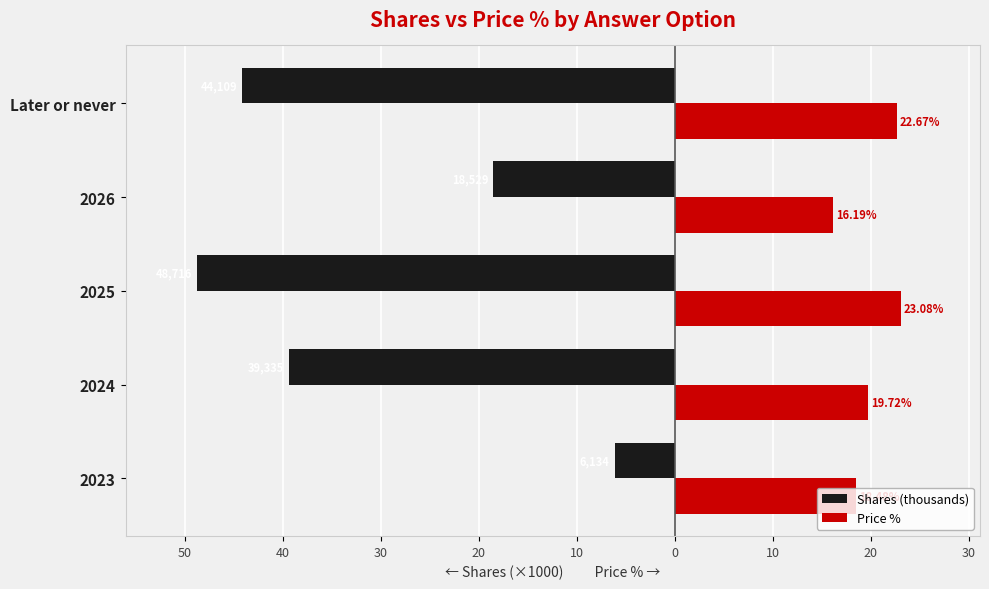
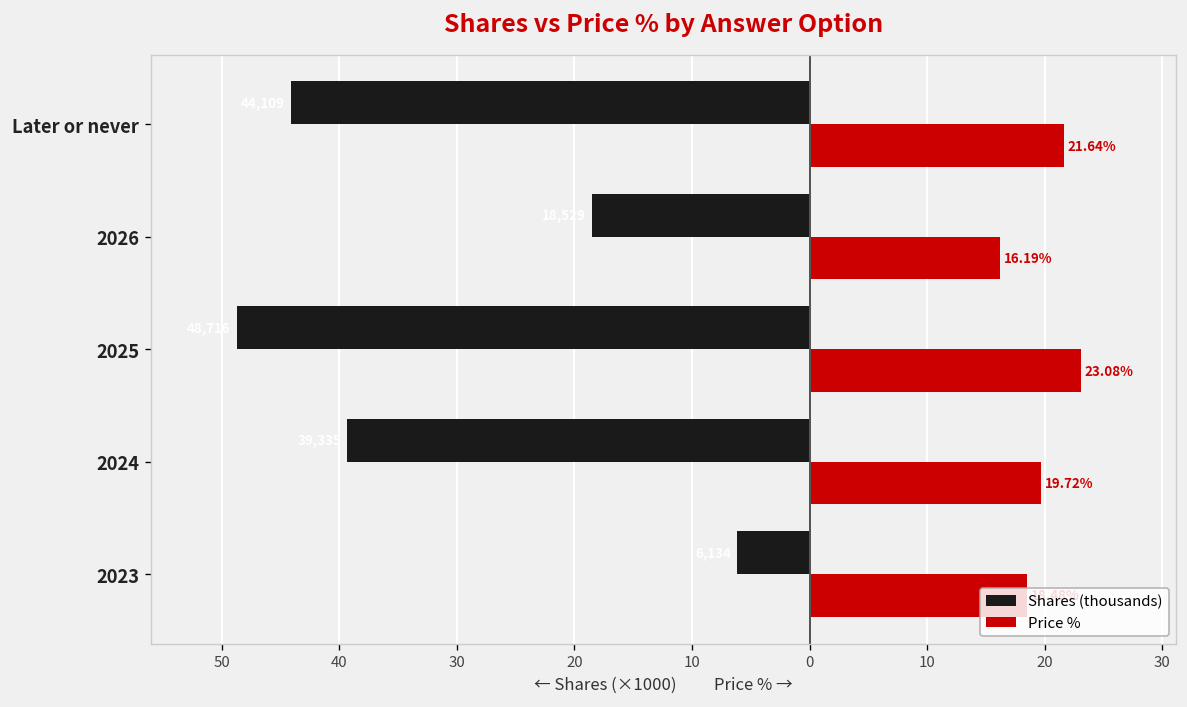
  {
    "Price %": {
-     "Later or never": "22.67%",
+     "Later or never": "21.64%",
      "2026": "16.19%",
      "2025": "23.08%",
      "2024": "19.72%"
    }
  }
